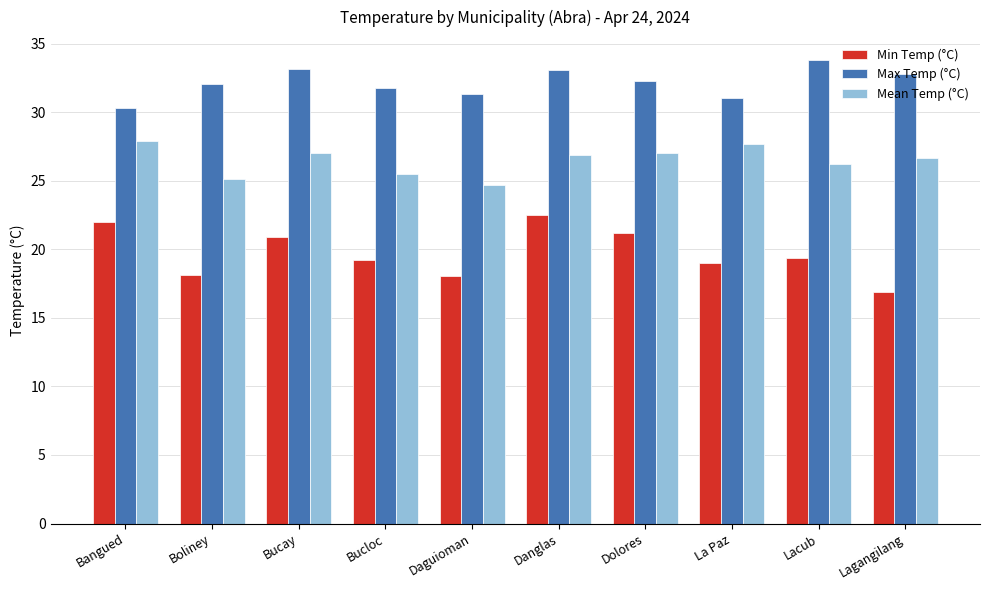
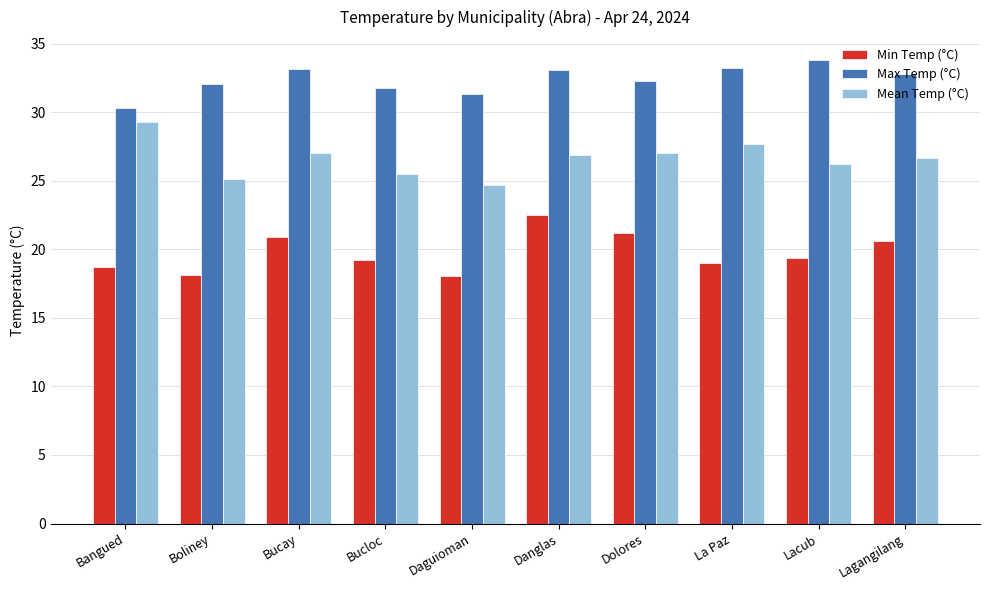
  {
    "Min Temp (°C)": {
-     "Bangued": 22.0,
+     "Bangued": 18.7,
      "Boliney": 18.2,
      "Bucay": 20.9,
      "Bucloc": 19.2,
      "Daguioman": 18.0,
      "Danglas": 22.5,
      "Dolores": 21.2,
      "La Paz": 19.0,
      "Lacub": 19.4,
-     "Lagangilang": 16.9
+     "Lagangilang": 20.6
    },
    "Max Temp (°C)": {
      "Bangued": 30.3,
      "Boliney": 32.0,
      "Bucay": 33.2,
      "Bucloc": 31.8,
      "Daguioman": 31.4,
      "Danglas": 33.1,
      "Dolores": 32.3,
-     "La Paz": 31.0,
+     "La Paz": 33.2,
      "Lacub": 33.8,
      "Lagangilang": 32.8
    },
    "Mean Temp (°C)": {
-     "Bangued": 27.9,
+     "Bangued": 29.3,
      "Boliney": 25.1,
      "Bucay": 27.0,
      "Bucloc": 25.5,
      "Daguioman": 24.7,
      "Danglas": 26.9,
      "Dolores": 27.0,
      "La Paz": 27.7,
      "Lacub": 26.2,
      "Lagangilang": 26.7
    }
  }
